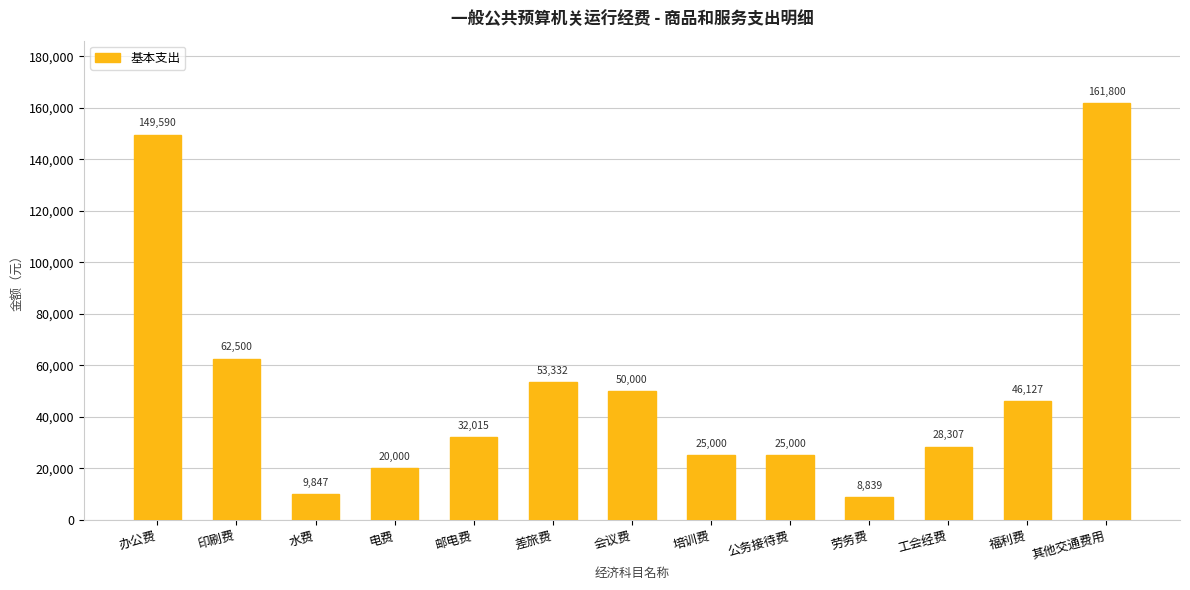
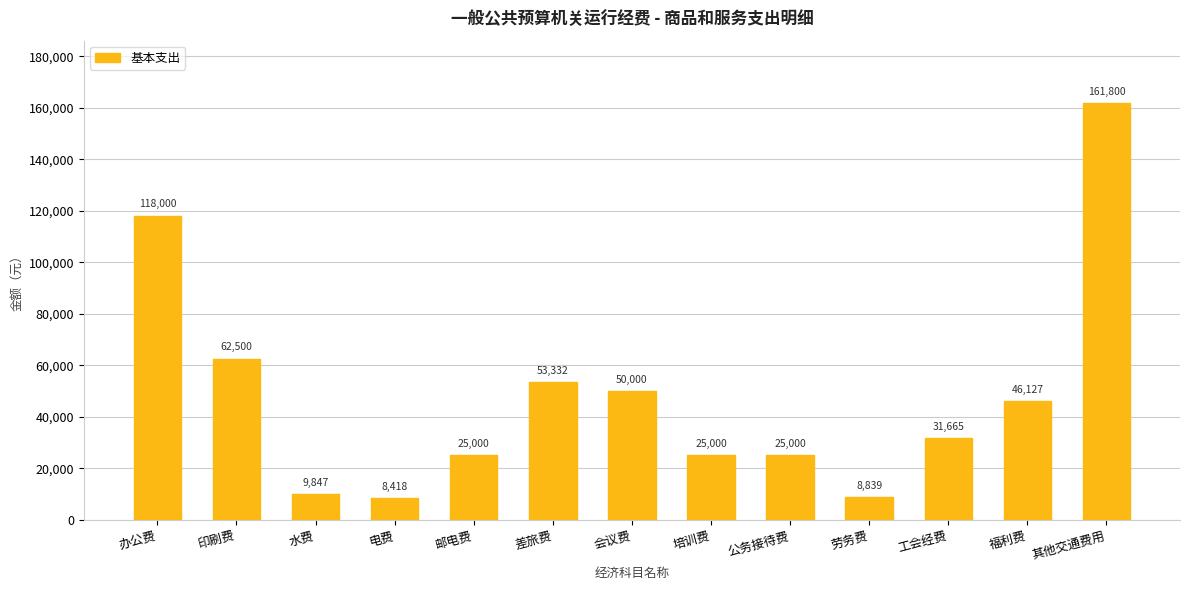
  {
-   "办公费": "149,590",
+   "办公费": "118,000",
    "印刷费": "62,500",
    "水费": "9,847",
-   "电费": "20,000",
-   "邮电费": "32,015",
+   "电费": "8,418",
+   "邮电费": "25,000",
    "差旅费": "53,332",
    "会议费": "50,000",
    "培训费": "25,000",
    "公务接待费": "25,000",
    "劳务费": "8,839",
-   "工会经费": "28,307",
+   "工会经费": "31,665",
    "福利费": "46,127",
    "其他交通费用": "161,800"
  }
